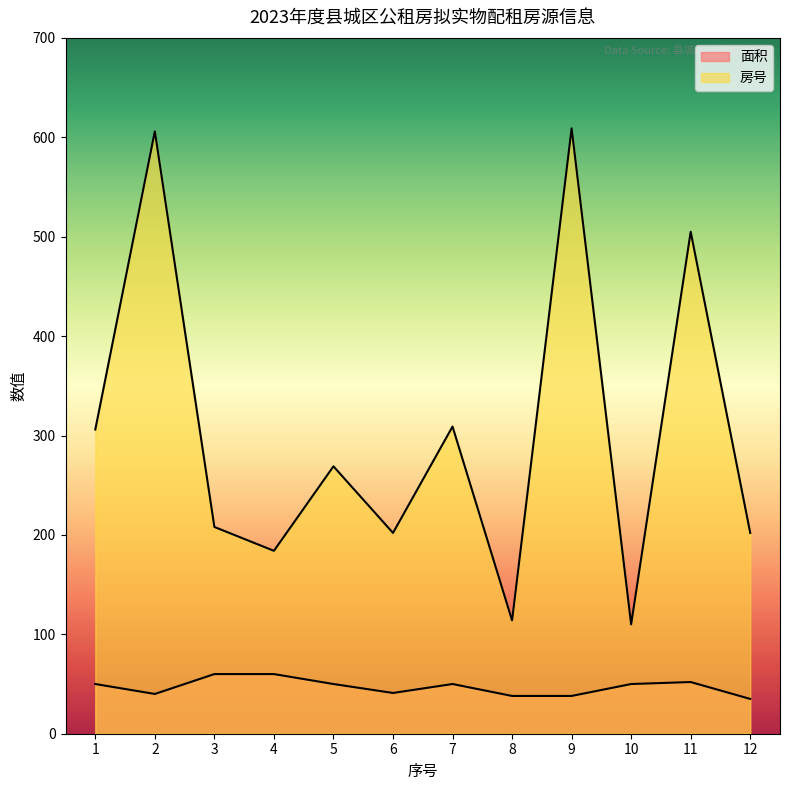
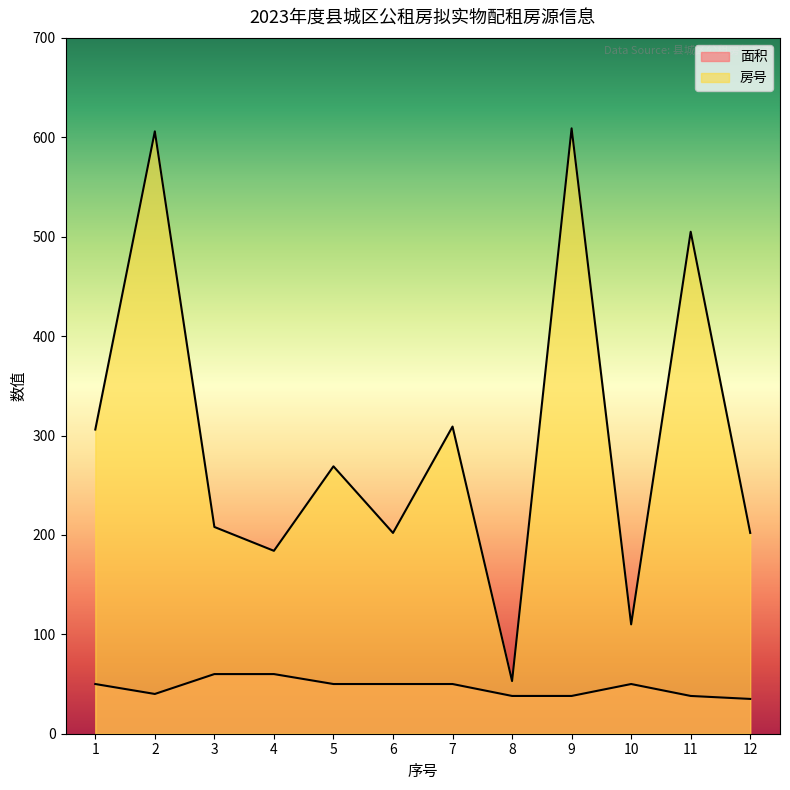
  {
    "面积": {
      "1": 50,
      "2": 40,
      "3": 60,
      "4": 60,
      "5": 50,
-     "6": 40,
+     "6": 50,
      "7": 50,
      "8": 40,
      "9": 40,
      "10": 50,
-     "11": 50,
+     "11": 40,
      "12": 40
    },
    "房号": {
      "1": 310,
      "2": 610,
      "3": 210,
      "4": 180,
      "5": 270,
      "6": 200,
      "7": 310,
-     "8": 110,
+     "8": 50,
      "9": 610,
      "10": 110,
      "11": 510,
      "12": 200
    }
  }
